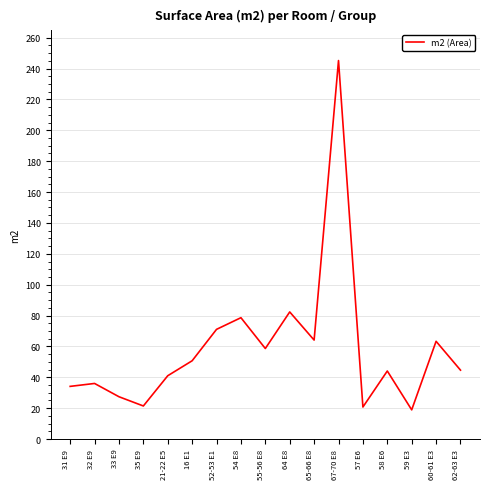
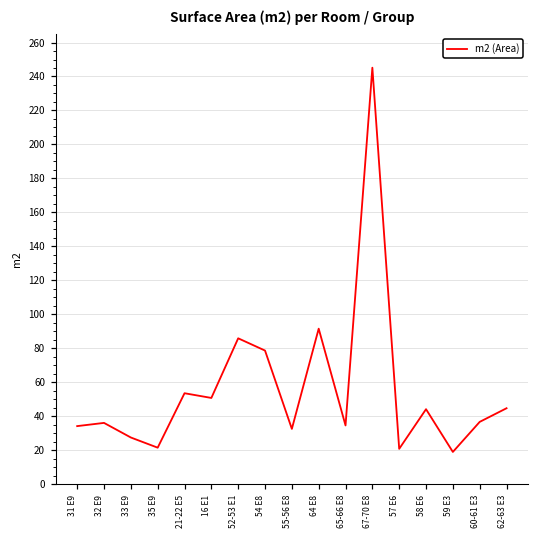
  {
    "31 E9": 34,
    "32 E9": 36,
    "33 E9": 27,
    "35 E9": 21,
-   "21-22 E5": 41,
+   "21-22 E5": 53,
    "16 E1": 51,
-   "52-53 E1": 71,
+   "52-53 E1": 86,
    "54 E8": 79,
-   "55-56 E8": 59,
-   "64 E8": 82,
-   "65-66 E8": 64,
+   "55-56 E8": 32,
+   "64 E8": 91,
+   "65-66 E8": 35,
    "67-70 E8": 245,
    "57 E6": 21,
    "58 E6": 44,
    "59 E3": 19,
-   "60-61 E3": 63,
+   "60-61 E3": 37,
    "62-63 E3": 45
  }
